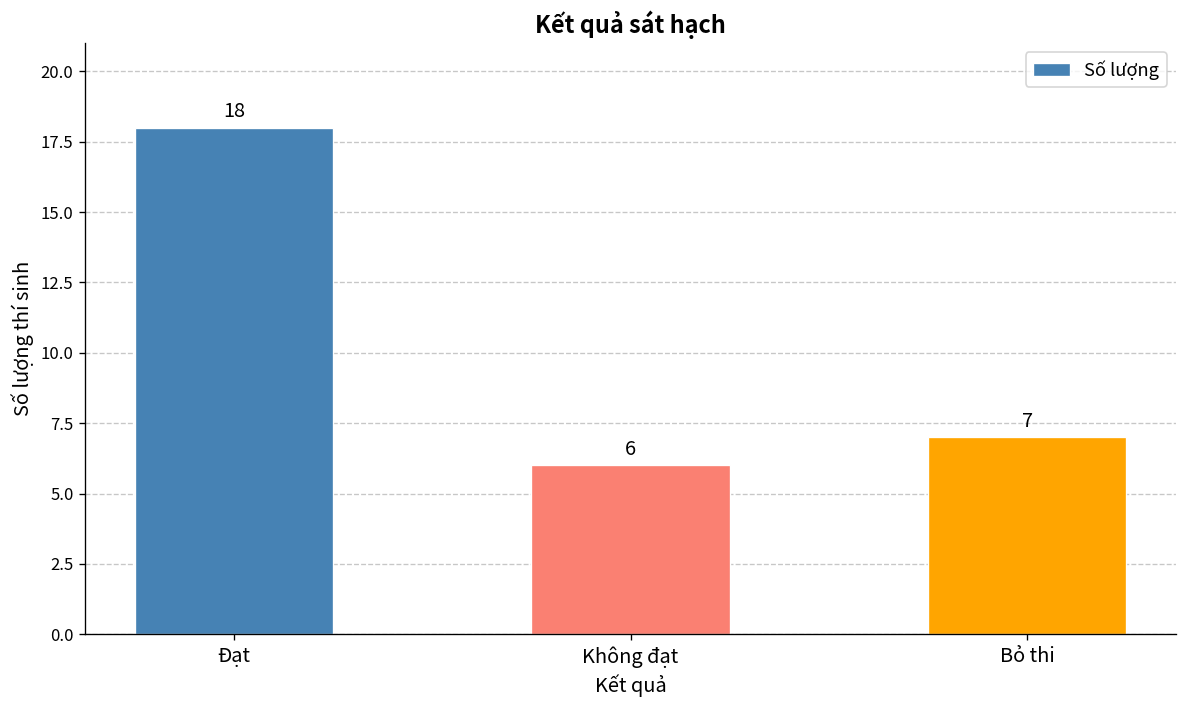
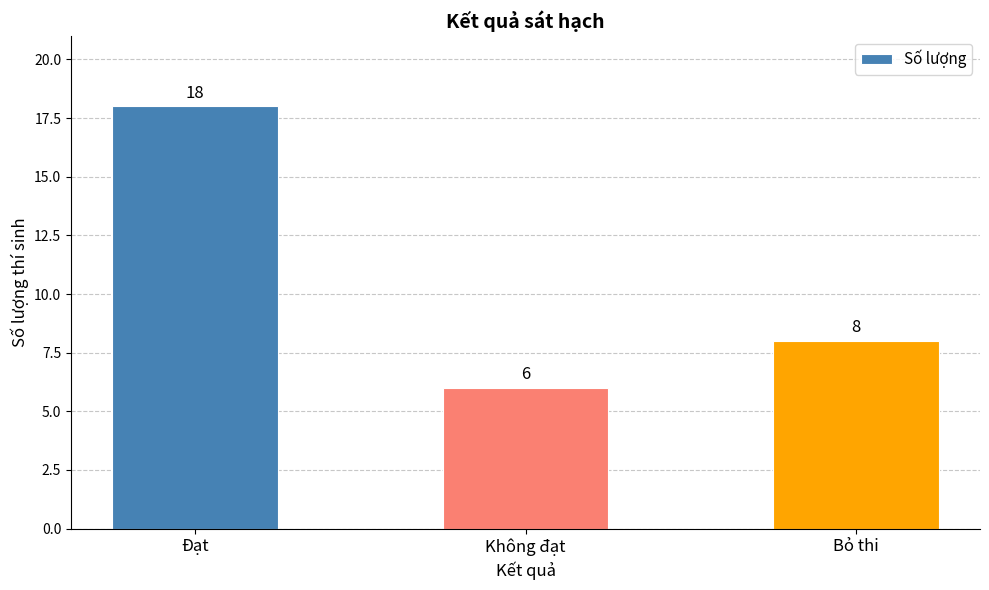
  {
    "Đạt": 18,
    "Không đạt": 6,
-   "Bỏ thi": 7
+   "Bỏ thi": 8
  }
